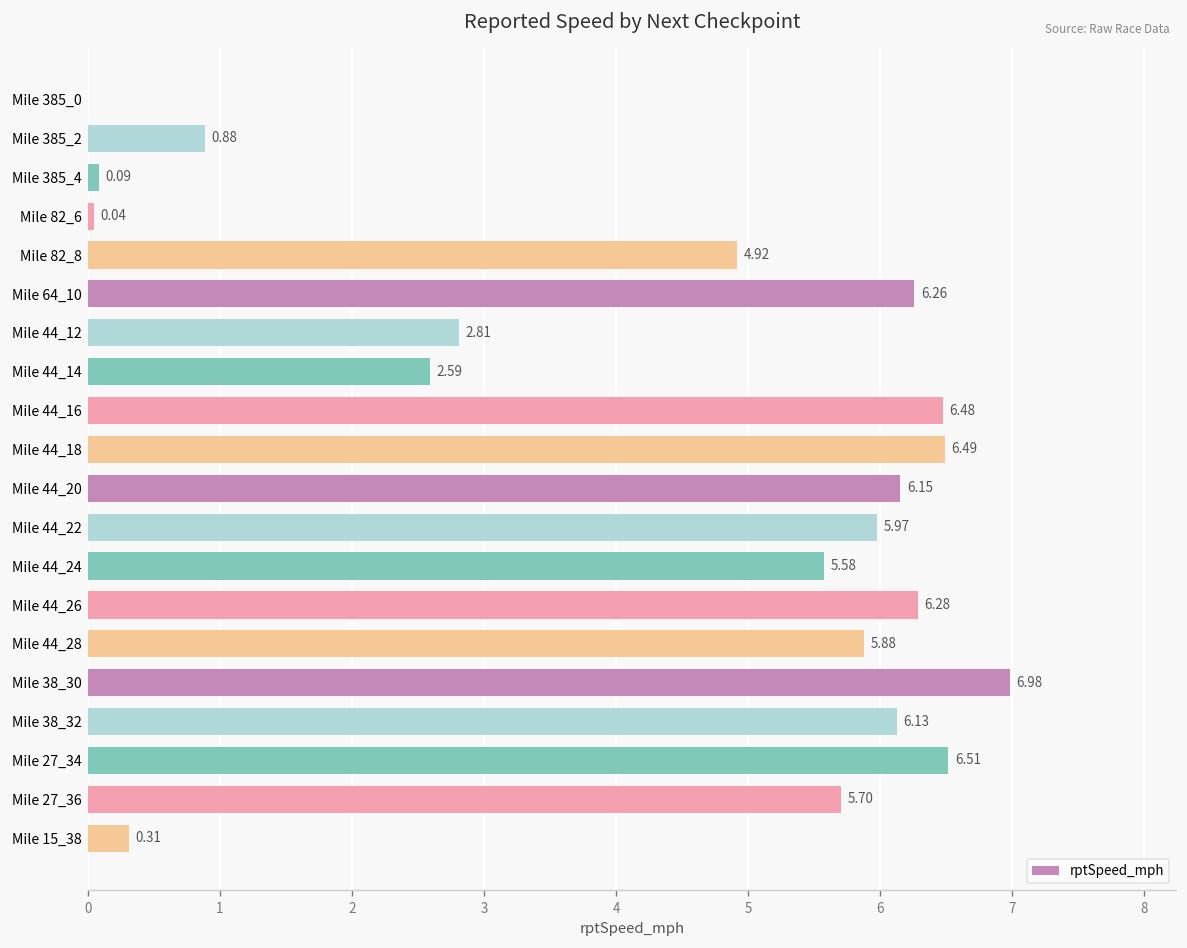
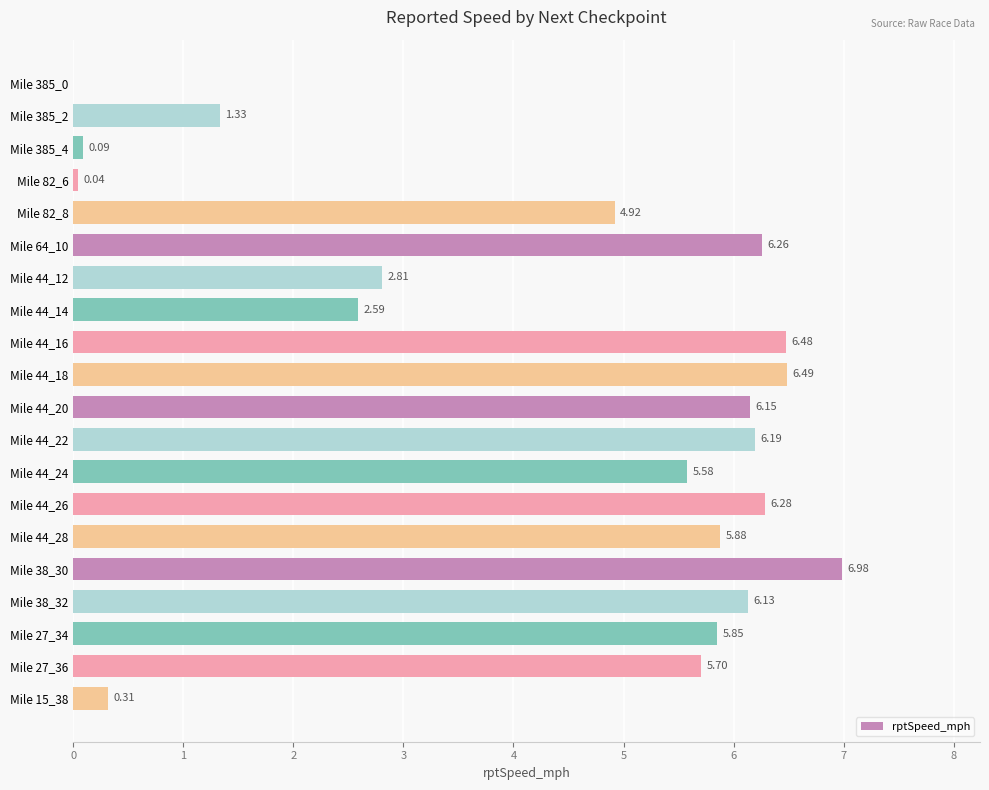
  {
-   "Mile 385_2": 0.88,
+   "Mile 385_2": 1.33,
    "Mile 385_4": 0.09,
    "Mile 82_6": 0.04,
    "Mile 82_8": 4.92,
    "Mile 64_10": 6.26,
    "Mile 44_12": 2.81,
    "Mile 44_14": 2.59,
    "Mile 44_16": 6.48,
    "Mile 44_18": 6.49,
    "Mile 44_20": 6.15,
-   "Mile 44_22": 5.97,
+   "Mile 44_22": 6.19,
    "Mile 44_24": 5.58,
    "Mile 44_26": 6.28,
    "Mile 44_28": 5.88,
    "Mile 38_30": 6.98,
    "Mile 38_32": 6.13,
-   "Mile 27_34": 6.51,
+   "Mile 27_34": 5.85,
    "Mile 27_36": 5.70,
    "Mile 15_38": 0.31
  }
